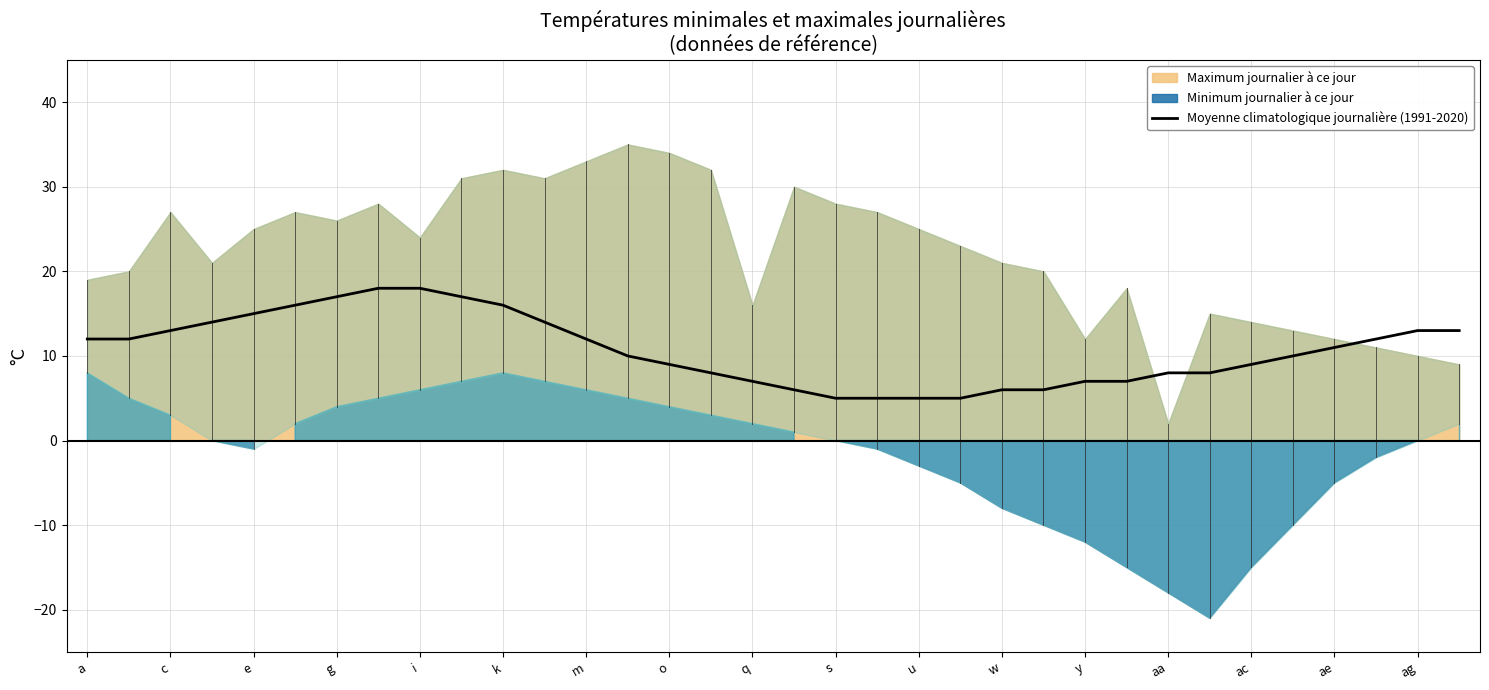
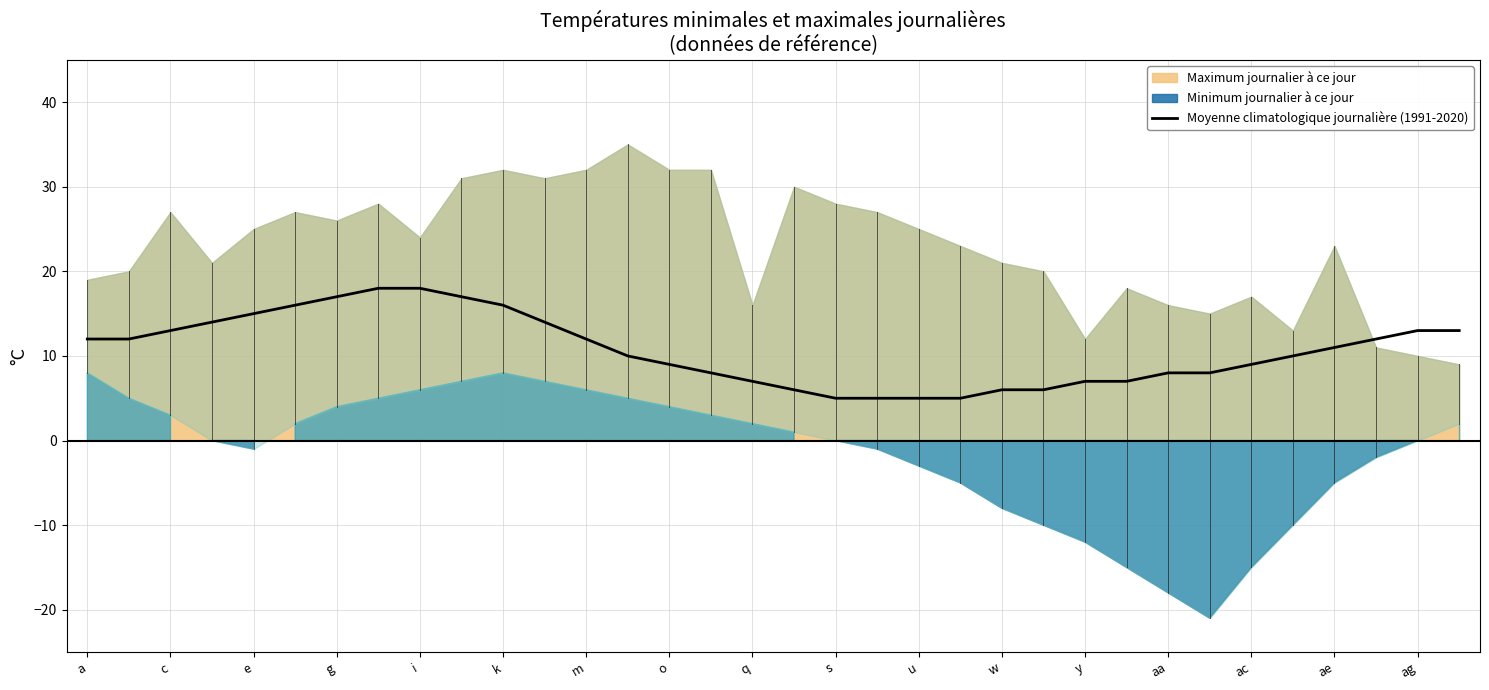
  {
    "Maximum journalier à ce jour": {
-     "m": 33,
-     "o": 34,
-     "aa": 2,
-     "ac": 14,
-     "ae": 12
+     "m": 32,
+     "o": 32,
+     "aa": 16,
+     "ac": 17,
+     "ae": 23
    }
  }
